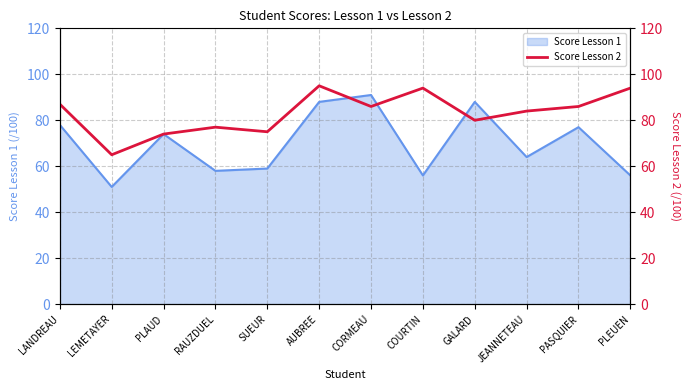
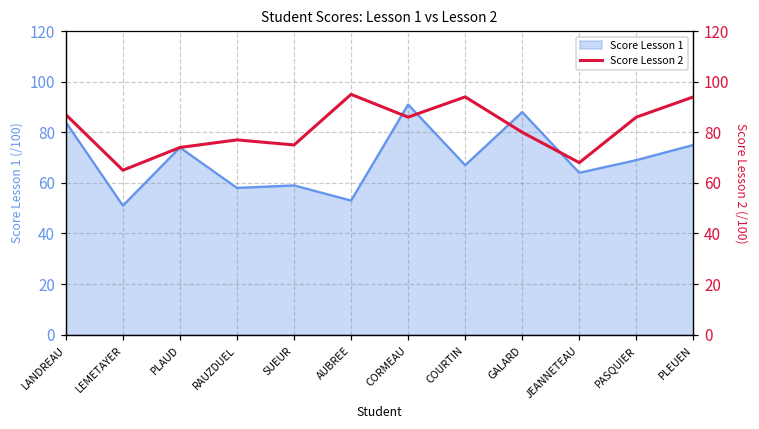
  {
    "Score Lesson 1": {
-     "LANDREAU": 78,
+     "LANDREAU": 84,
      "LEMETAYER": 51,
      "PLAUD": 74,
      "RAUZDUEL": 58,
      "SUEUR": 59,
-     "AUBREE": 88,
+     "AUBREE": 53,
      "CORMEAU": 91,
-     "COURTIN": 56,
+     "COURTIN": 67,
      "GALARD": 88,
      "JEANNETEAU": 64,
-     "PASQUIER": 77,
-     "PLEUEN": 56
+     "PASQUIER": 69,
+     "PLEUEN": 75
    },
    "Score Lesson 2": {
      "LANDREAU": 87,
      "LEMETAYER": 65,
      "PLAUD": 74,
      "RAUZDUEL": 77,
      "SUEUR": 75,
      "AUBREE": 95,
      "CORMEAU": 86,
      "COURTIN": 94,
      "GALARD": 80,
-     "JEANNETEAU": 84,
+     "JEANNETEAU": 68,
      "PASQUIER": 86,
      "PLEUEN": 94
    }
  }
